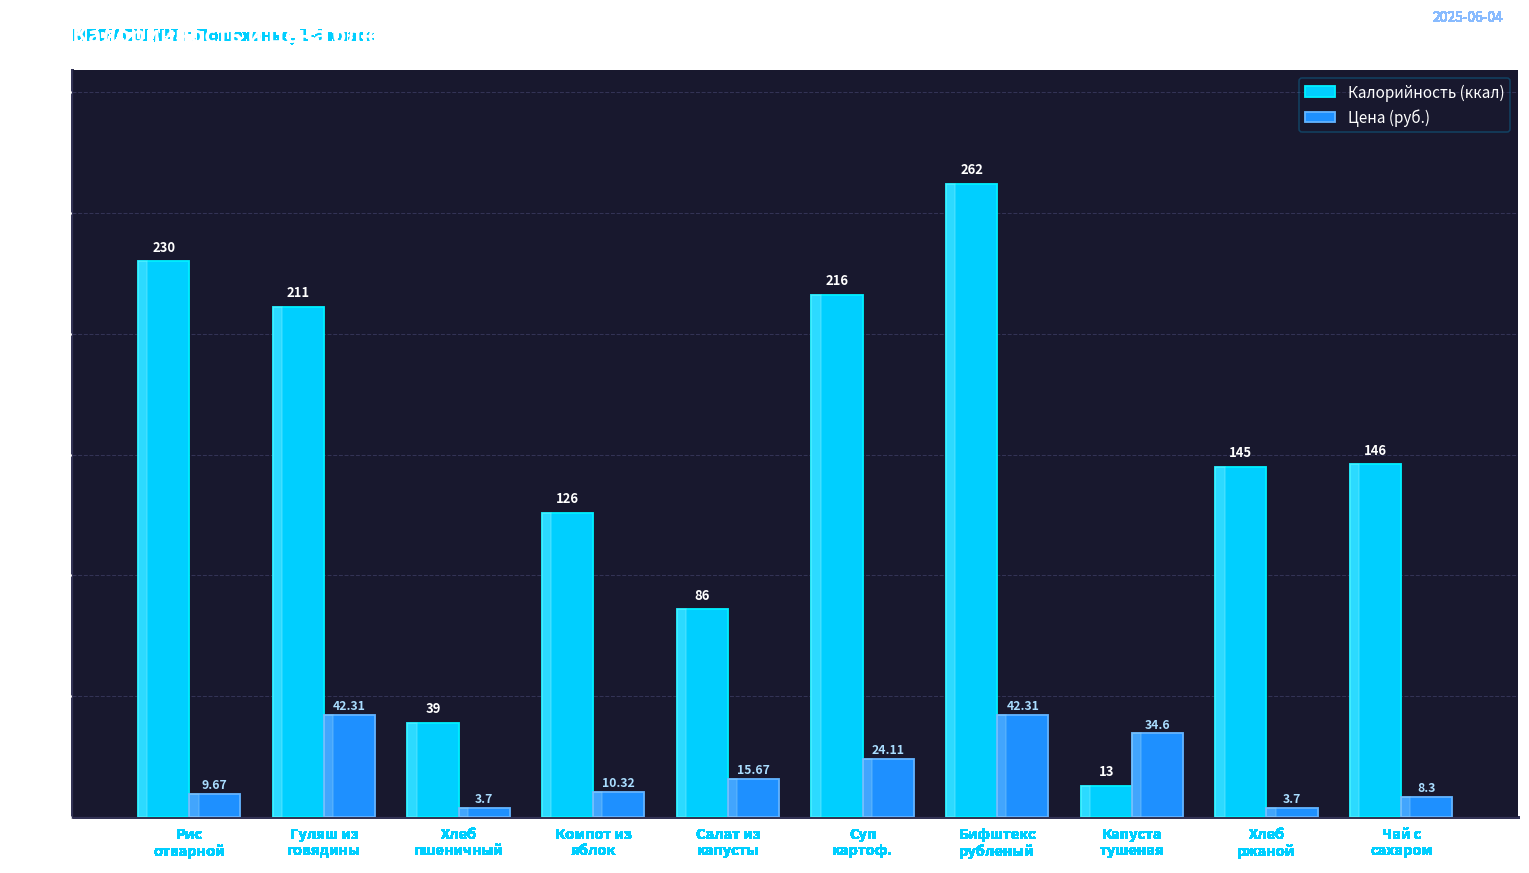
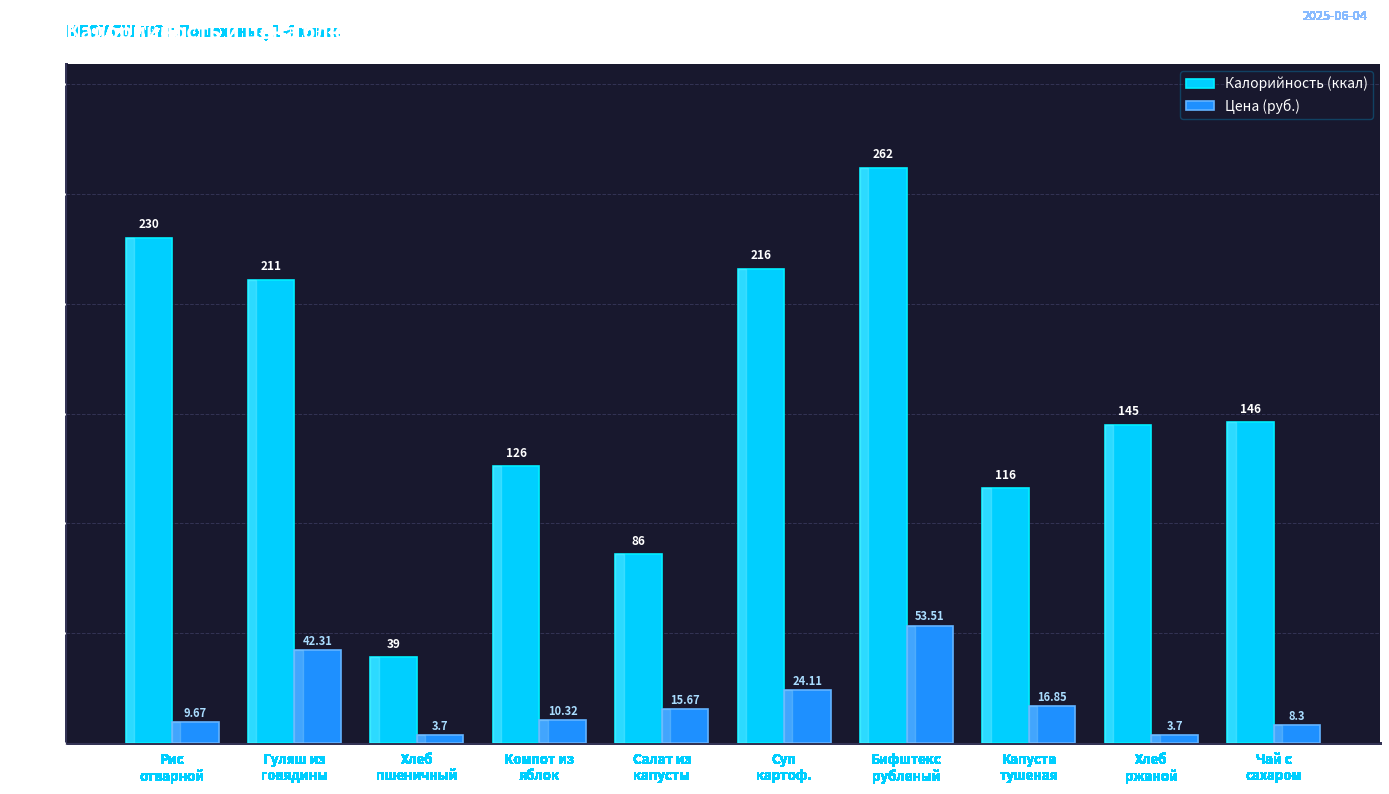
  {
    "Калорийность (ккал)": {
      "Рис отварной": 230,
      "Гуляш из говядины": 211,
      "Хлеб пшеничный": 39,
      "Компот из яблок": 126,
      "Салат из капусты": 86,
      "Суп картоф.": 216,
      "Бифштекс рубленый": 262,
-     "Капуста тушеная": 13,
+     "Капуста тушеная": 116,
      "Хлеб ржаной": 145,
      "Чай с сахаром": 146
    },
    "Цена (руб.)": {
      "Рис отварной": 9.67,
      "Гуляш из говядины": 42.31,
      "Хлеб пшеничный": 3.7,
      "Компот из яблок": 10.32,
      "Салат из капусты": 15.67,
      "Суп картоф.": 24.11,
-     "Бифштекс рубленый": 42.31,
-     "Капуста тушеная": 34.6,
+     "Бифштекс рубленый": 53.51,
+     "Капуста тушеная": 16.85,
      "Хлеб ржаной": 3.7,
      "Чай с сахаром": 8.3
    }
  }
